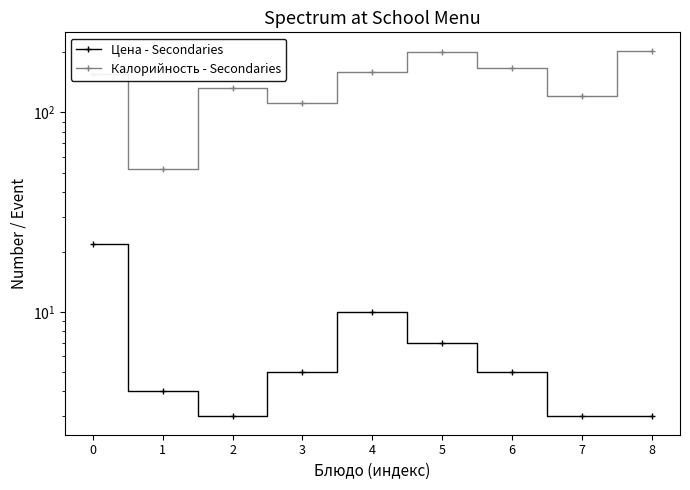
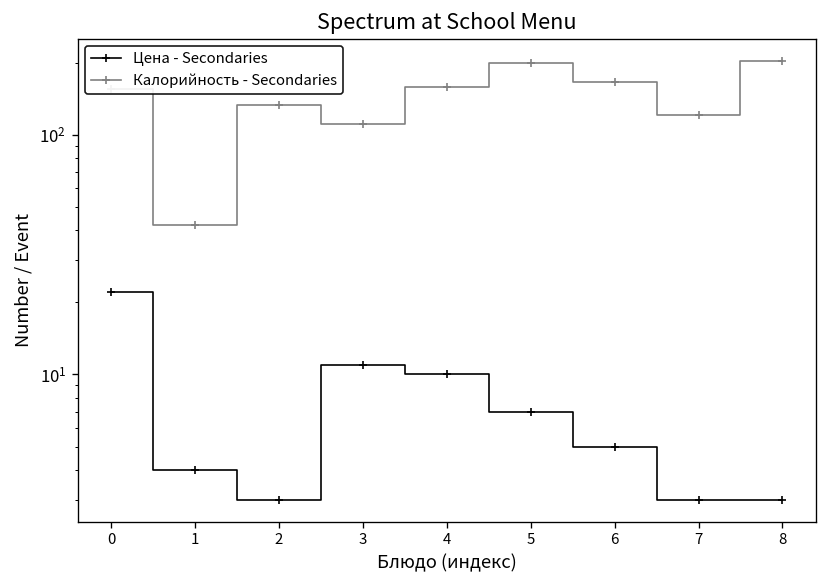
  {
    "Цена - Secondaries": {
      "0": 22,
      "1": 4,
      "2": 3,
-     "3": 5,
+     "3": 11,
      "4": 10,
      "5": 7,
      "6": 5,
      "7": 3,
      "8": 3
    },
    "Калорийность - Secondaries": {
-     "1": 52,
+     "1": 42,
      "2": 130,
      "3": 110,
      "4": 160,
      "5": 200,
      "6": 170,
      "7": 120,
      "8": 200
    }
  }
